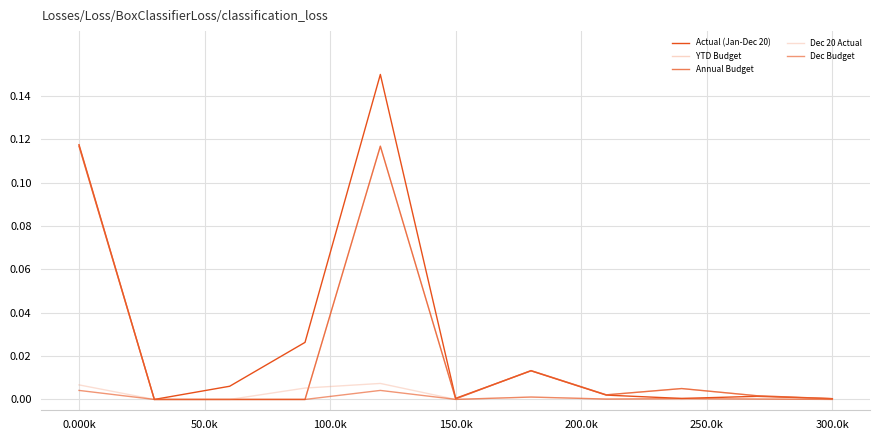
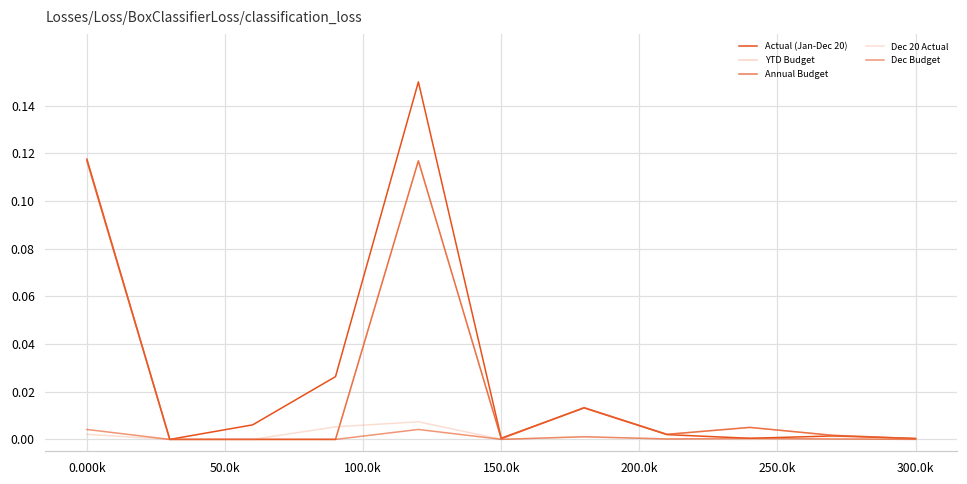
  {
    "Dec 20 Actual": {
-     "0.000k": 0.007
+     "0.000k": 0.002
    }
  }
